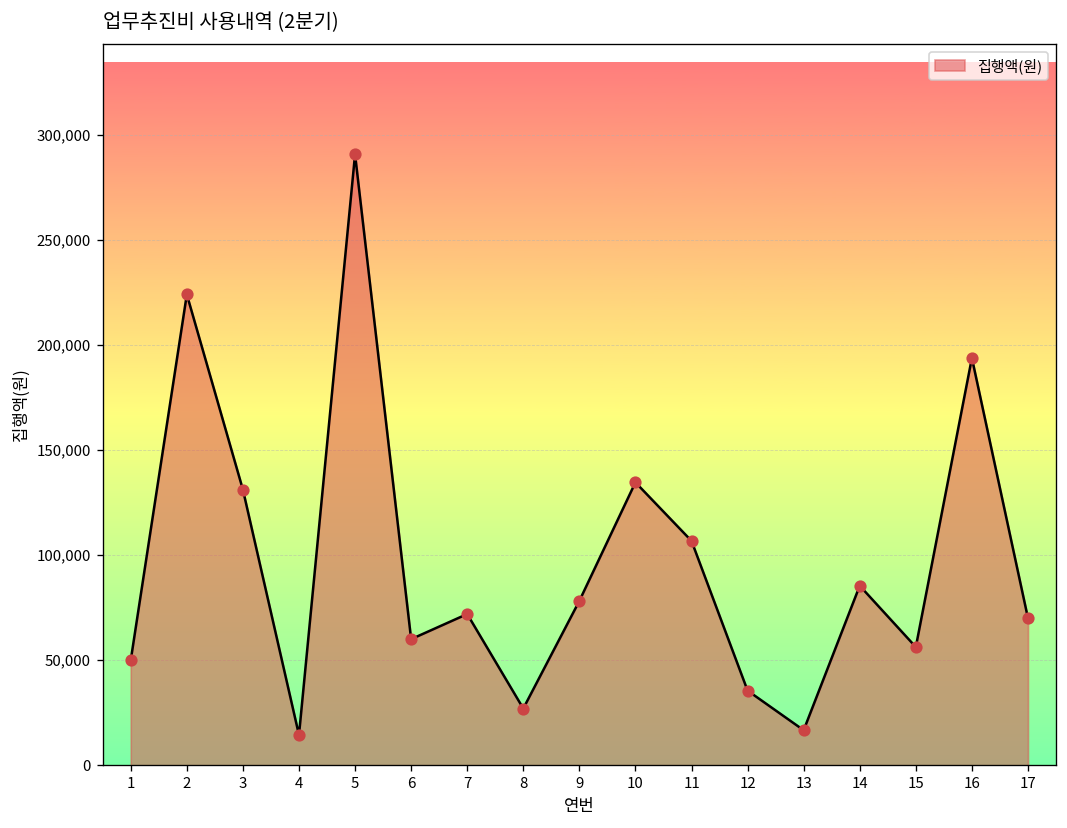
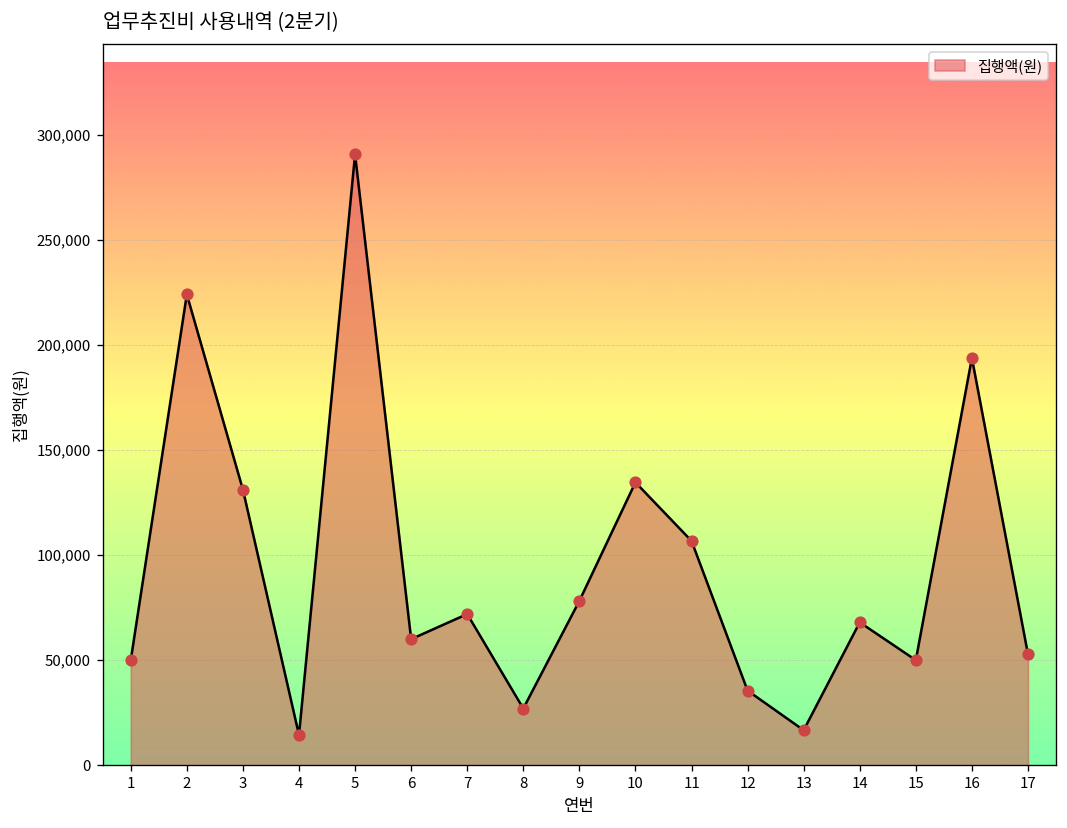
  {
    "1": "50,000",
    "2": "224,000",
    "3": "131,000",
    "4": "14,000",
    "5": "291,000",
    "6": "60,000",
    "7": "72,000",
    "8": "27,000",
    "9": "78,000",
    "10": "135,000",
    "11": "107,000",
    "12": "36,000",
    "13": "17,000",
-   "14": "85,000",
-   "15": "56,000",
+   "14": "68,000",
+   "15": "50,000",
    "16": "194,000",
-   "17": "70,000"
+   "17": "53,000"
  }
